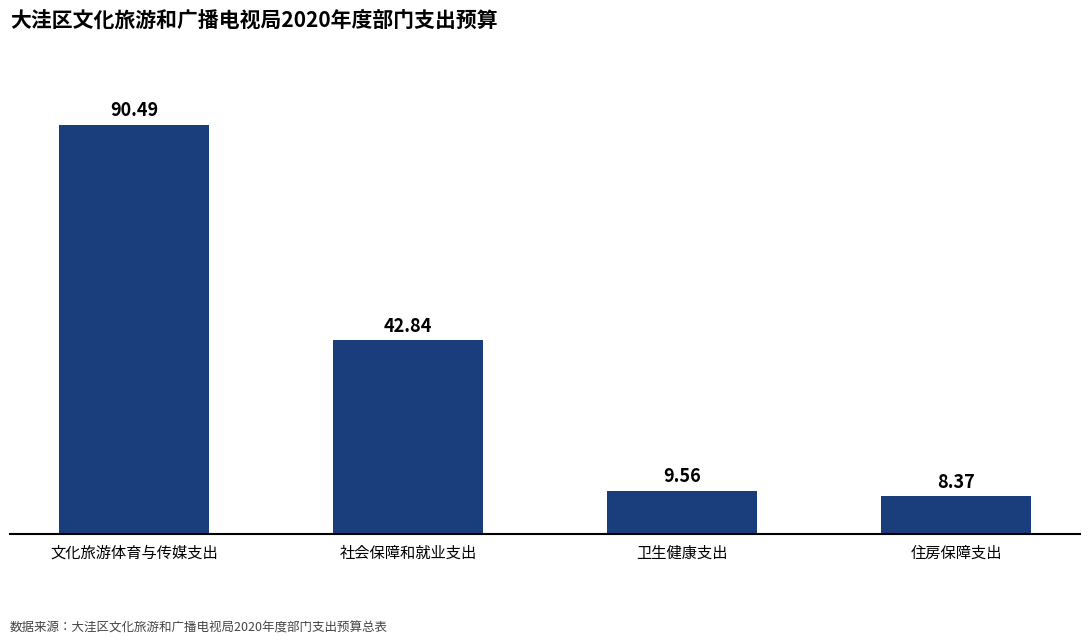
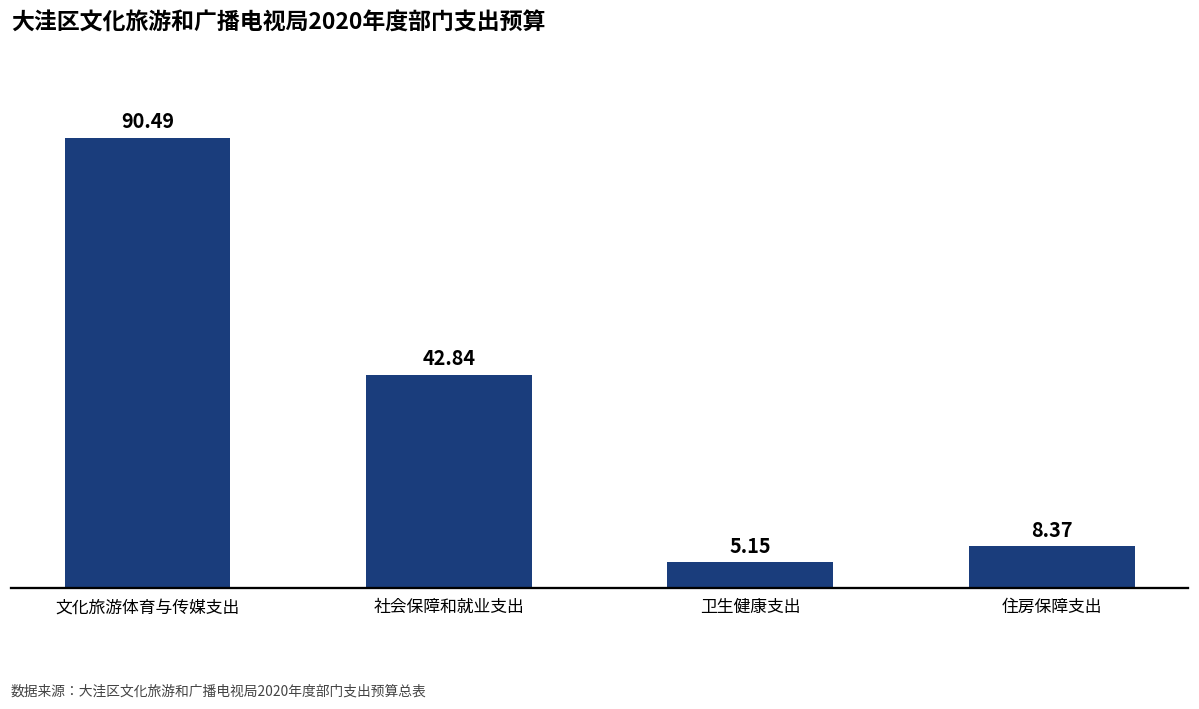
  {
    "文化旅游体育与传媒支出": 90.49,
    "社会保障和就业支出": 42.84,
-   "卫生健康支出": 9.56,
+   "卫生健康支出": 5.15,
    "住房保障支出": 8.37
  }
